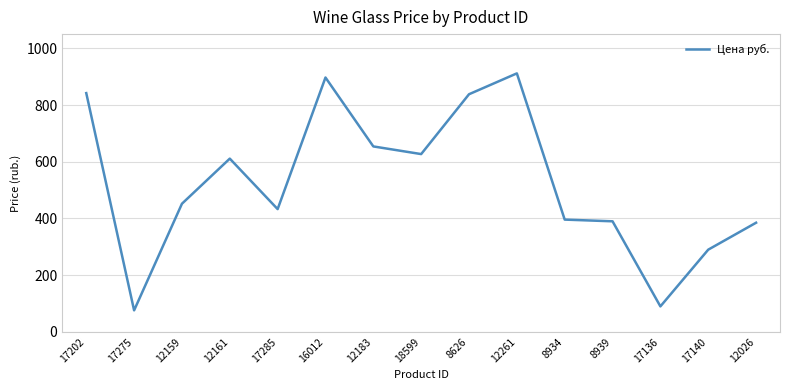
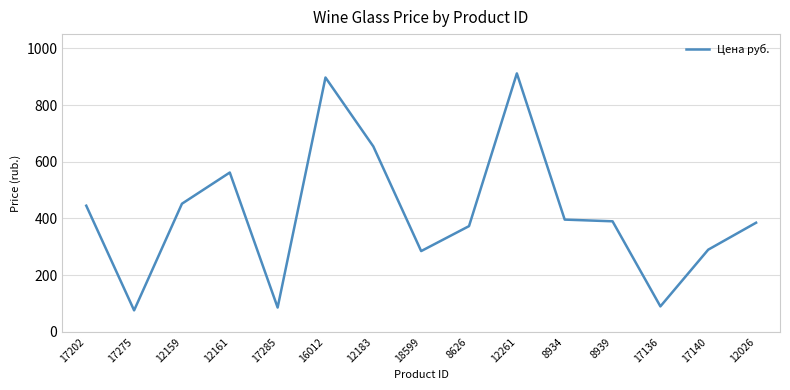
  {
-   "17202": 840,
+   "17202": 450,
    "17275": 80,
    "12159": 450,
-   "12161": 610,
-   "17285": 430,
+   "12161": 560,
+   "17285": 90,
    "16012": 900,
    "12183": 650,
-   "18599": 630,
-   "8626": 840,
+   "18599": 290,
+   "8626": 370,
    "12261": 910,
    "8934": 400,
    "8939": 390,
    "17136": 90,
    "17140": 290,
    "12026": 390
  }
